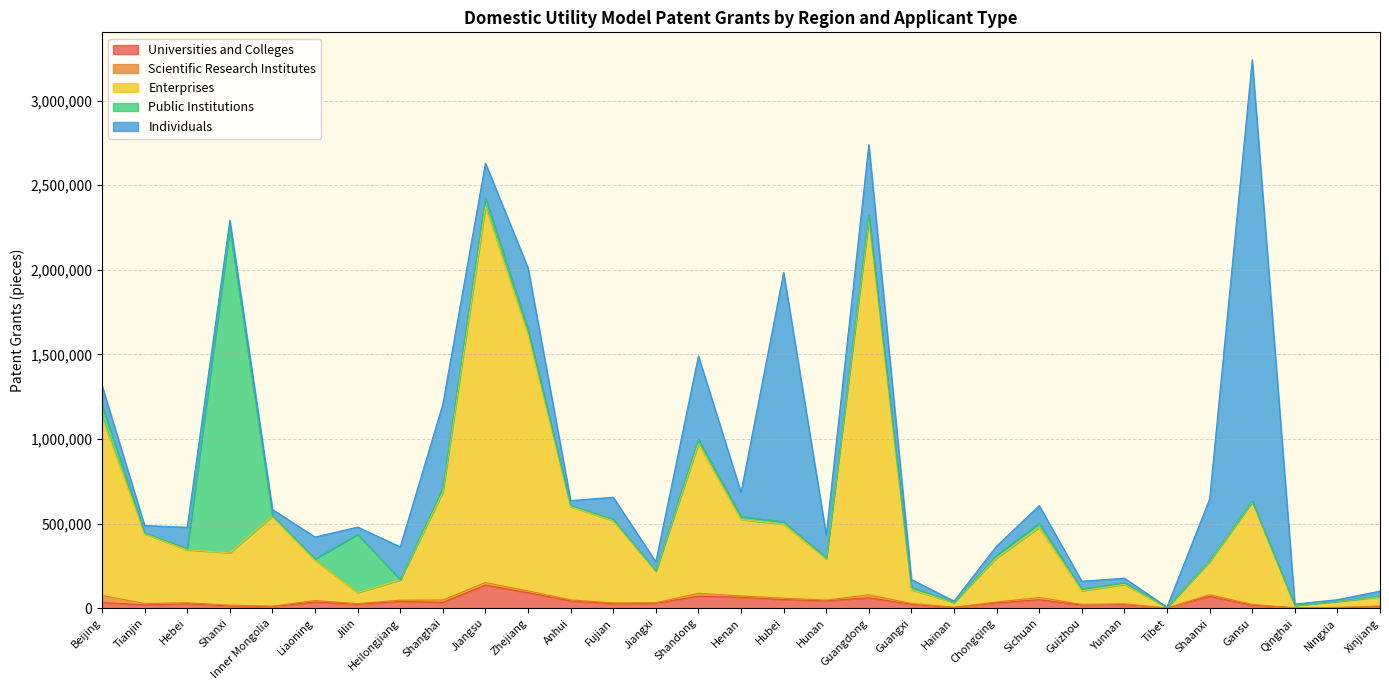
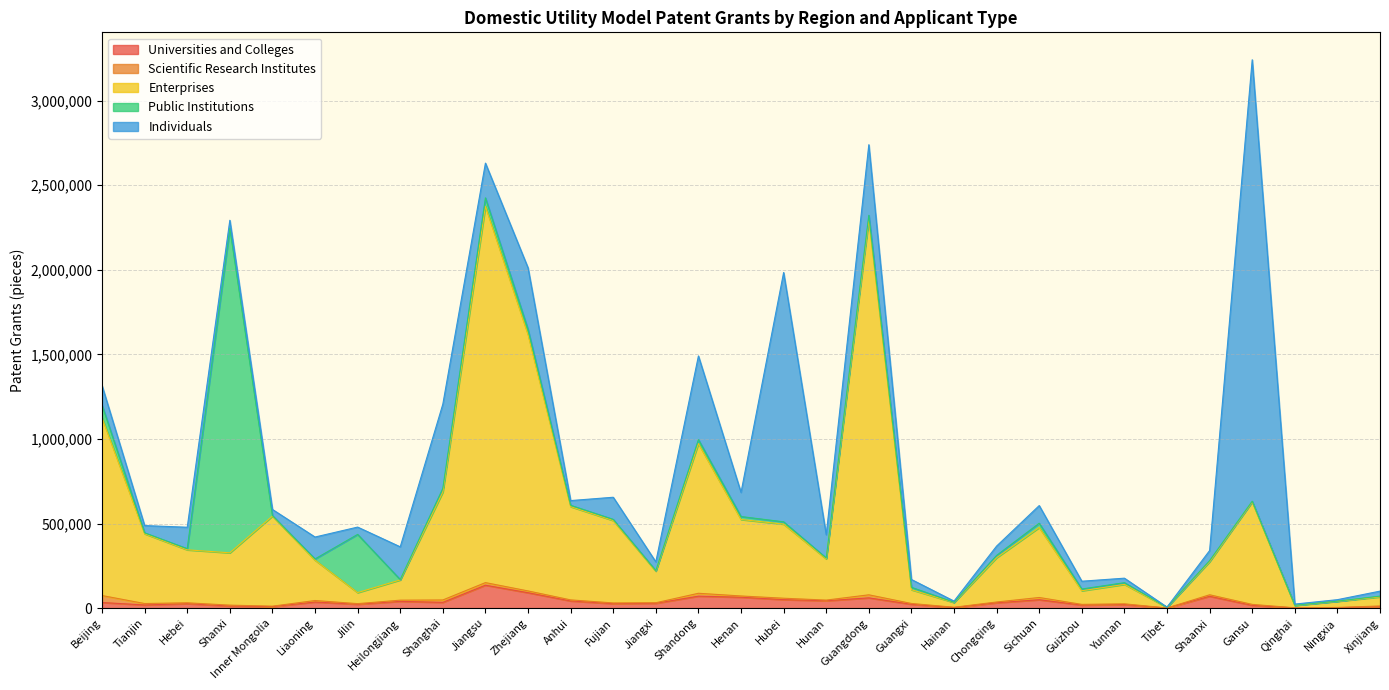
  {
    "Enterprises": {
      "Beijing": "1,050,000",
      "Shanxi": "310,000",
      "Jilin": "70,000",
      "Shanghai": "640,000",
      "Jiangsu": "2,220,000",
      "Zhejiang": "1,520,000",
      "Shandong": "890,000",
      "Henan": "450,000",
      "Guangdong": "2,220,000",
      "Sichuan": "410,000"
    },
    "Public Institutions": {
      "Beijing": "70,000",
      "Shanxi": "1,920,000",
      "Jilin": "340,000",
      "Shanghai": "20,000",
      "Jiangsu": "50,000",
      "Zhejiang": "30,000",
      "Shandong": "20,000",
      "Henan": "20,000",
      "Guangdong": "30,000",
      "Sichuan": "30,000"
    },
    "Individuals": {
      "Beijing": "120,000",
      "Tianjin": "40,000",
      "Hebei": "130,000",
      "Shanxi": "50,000",
      "Inner Mongolia": "40,000",
      "Liaoning": "130,000",
      "Jilin": "40,000",
      "Heilongjiang": "190,000",
      "Shanghai": "500,000",
      "Jiangsu": "210,000",
      "Zhejiang": "360,000",
      "Anhui": "30,000",
      "Fujian": "130,000",
      "Jiangxi": "50,000",
      "Shandong": "490,000",
      "Henan": "140,000",
      "Hubei": "1,470,000",
      "Hunan": "140,000",
      "Guangdong": "420,000",
      "Guangxi": "50,000",
      "Chongqing": "60,000",
      "Sichuan": "100,000",
      "Guizhou": "50,000",
      "Yunnan": "30,000",
-     "Shaanxi": "360,000",
+     "Shaanxi": "60,000",
      "Gansu": "2,610,000",
      "Xinjiang": "30,000"
    }
  }
